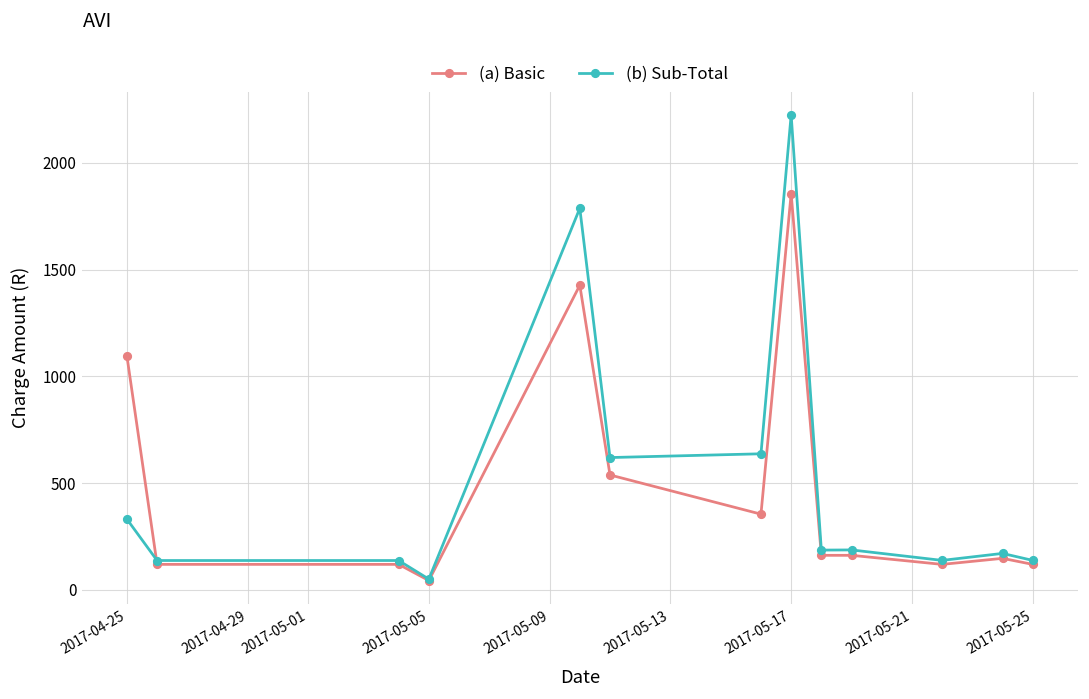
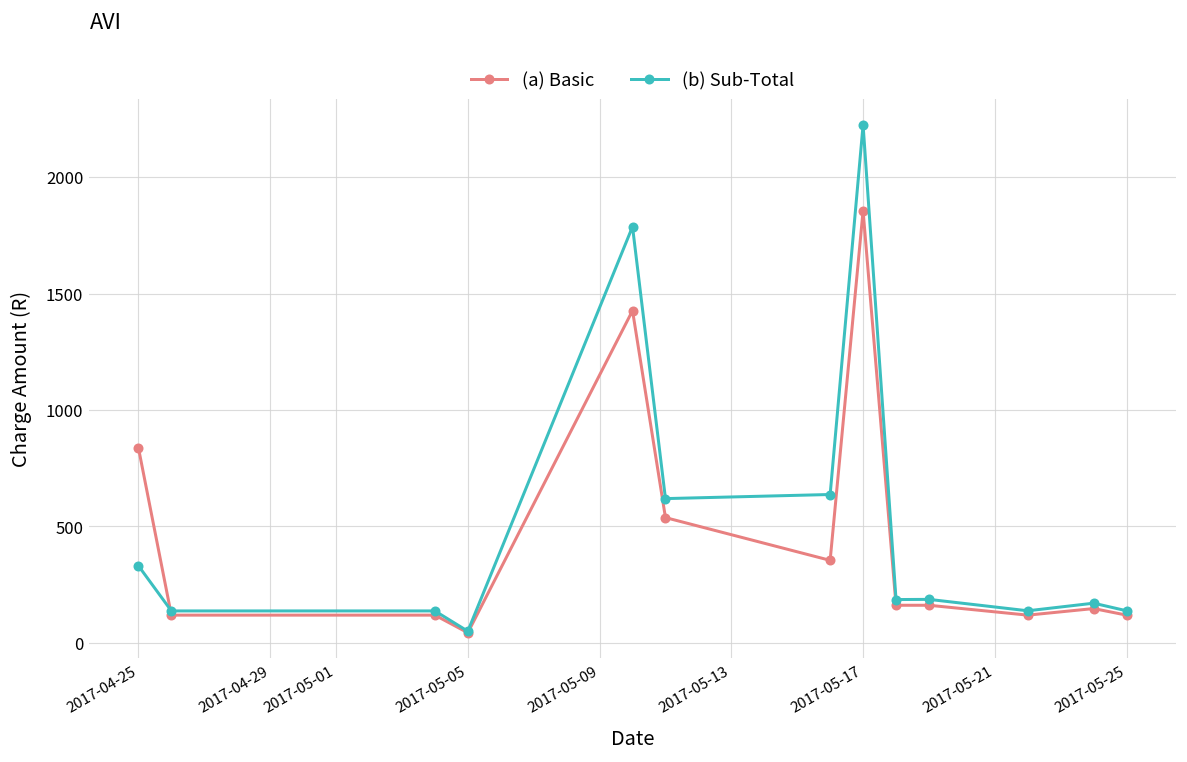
  {
    "(a) Basic": {
-     "2017-04-25": 1100,
+     "2017-04-25": 840,
      "2017-05-17": 1860,
      "2017-05-25": 120
    },
    "(b) Sub-Total": {
      "2017-04-25": 330,
      "2017-05-17": 2220,
      "2017-05-25": 140
    }
  }
